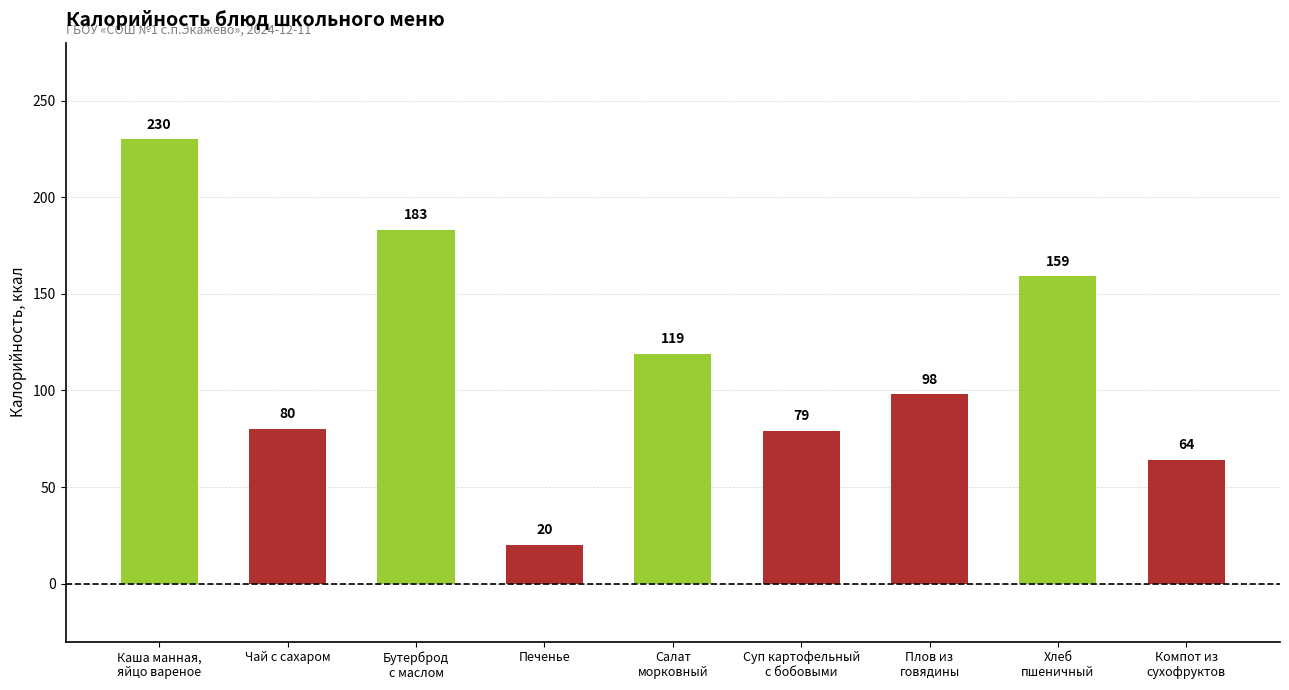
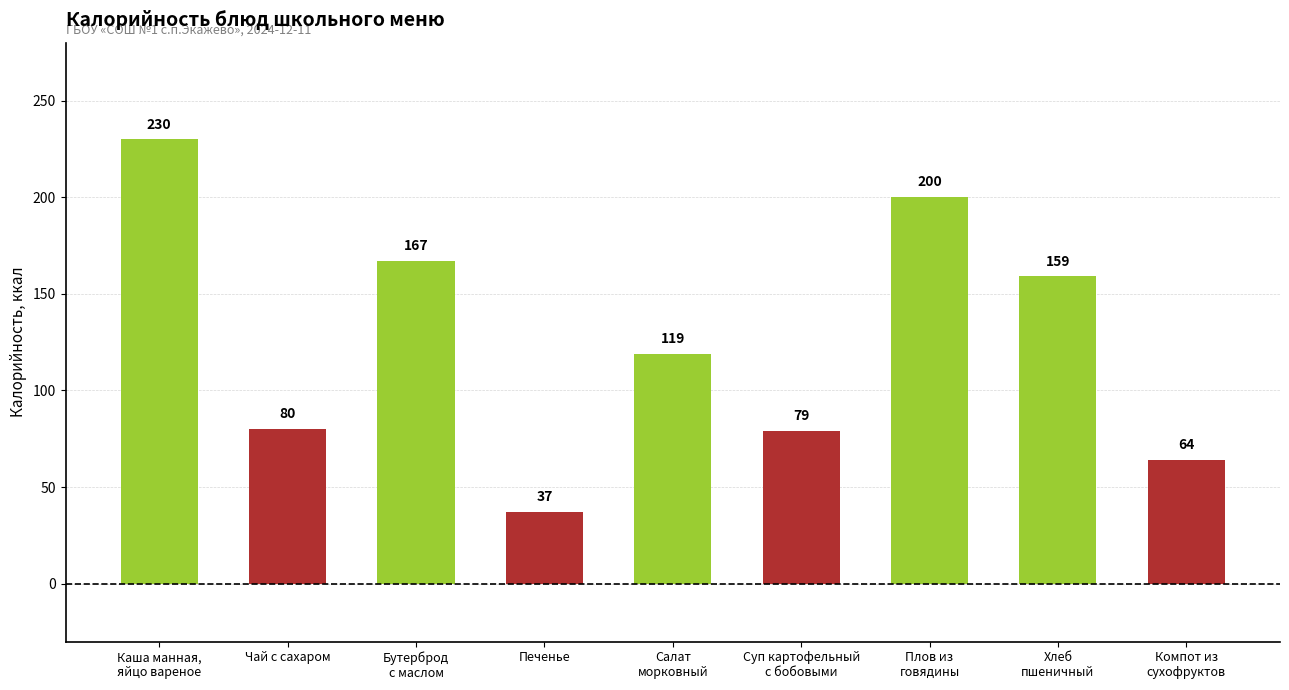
  {
    "Каша манная, яйцо вареное": 230,
    "Чай с сахаром": 80,
-   "Бутерброд с маслом": 183,
-   "Печенье": 20,
+   "Бутерброд с маслом": 167,
+   "Печенье": 37,
    "Салат морковный": 119,
    "Суп картофельный с бобовыми": 79,
-   "Плов из говядины": 98,
+   "Плов из говядины": 200,
    "Хлеб пшеничный": 159,
    "Компот из сухофруктов": 64
  }
